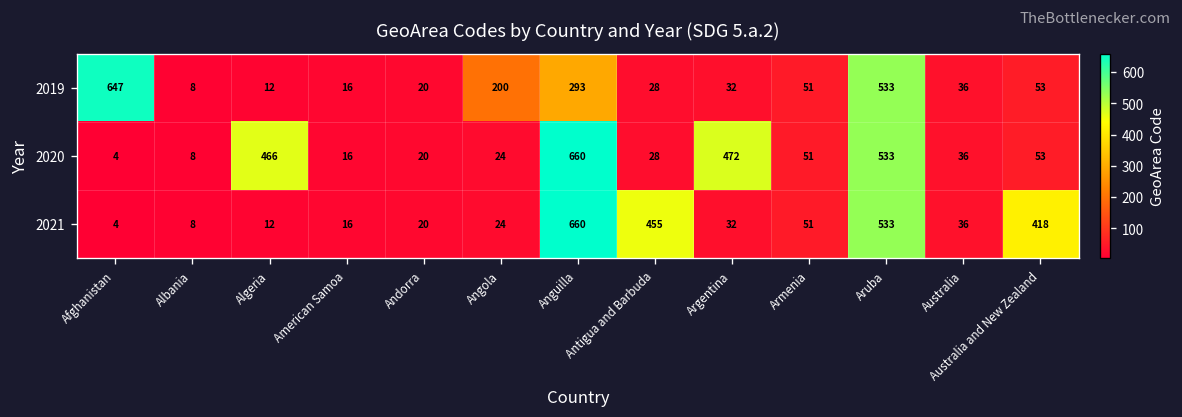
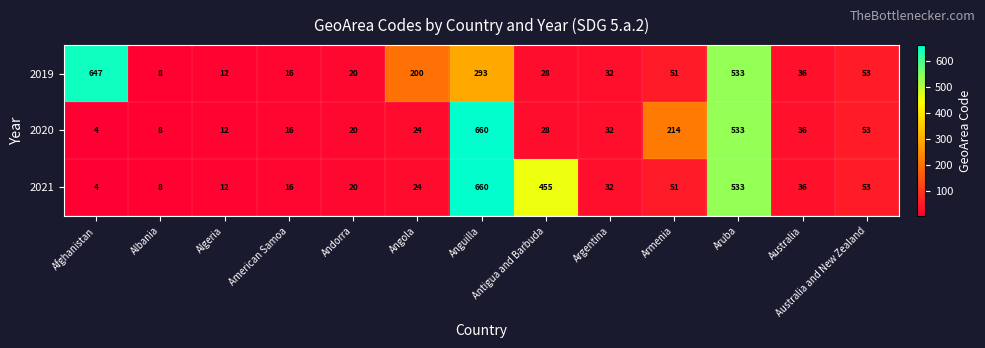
  {
    "2019": {
      "Afghanistan": 647,
      "Albania": 8,
      "Algeria": 12,
      "American Samoa": 16,
      "Andorra": 20,
      "Angola": 200,
      "Anguilla": 293,
      "Antigua and Barbuda": 28,
      "Argentina": 32,
      "Armenia": 51,
      "Aruba": 533,
      "Australia": 36,
      "Australia and New Zealand": 53
    },
    "2020": {
      "Afghanistan": 4,
      "Albania": 8,
-     "Algeria": 466,
+     "Algeria": 12,
      "American Samoa": 16,
      "Andorra": 20,
      "Angola": 24,
      "Anguilla": 660,
      "Antigua and Barbuda": 28,
-     "Argentina": 472,
-     "Armenia": 51,
+     "Argentina": 32,
+     "Armenia": 214,
      "Aruba": 533,
      "Australia": 36,
      "Australia and New Zealand": 53
    },
    "2021": {
      "Afghanistan": 4,
      "Albania": 8,
      "Algeria": 12,
      "American Samoa": 16,
      "Andorra": 20,
      "Angola": 24,
      "Anguilla": 660,
      "Antigua and Barbuda": 455,
      "Argentina": 32,
      "Armenia": 51,
      "Aruba": 533,
      "Australia": 36,
-     "Australia and New Zealand": 418
+     "Australia and New Zealand": 53
    }
  }
